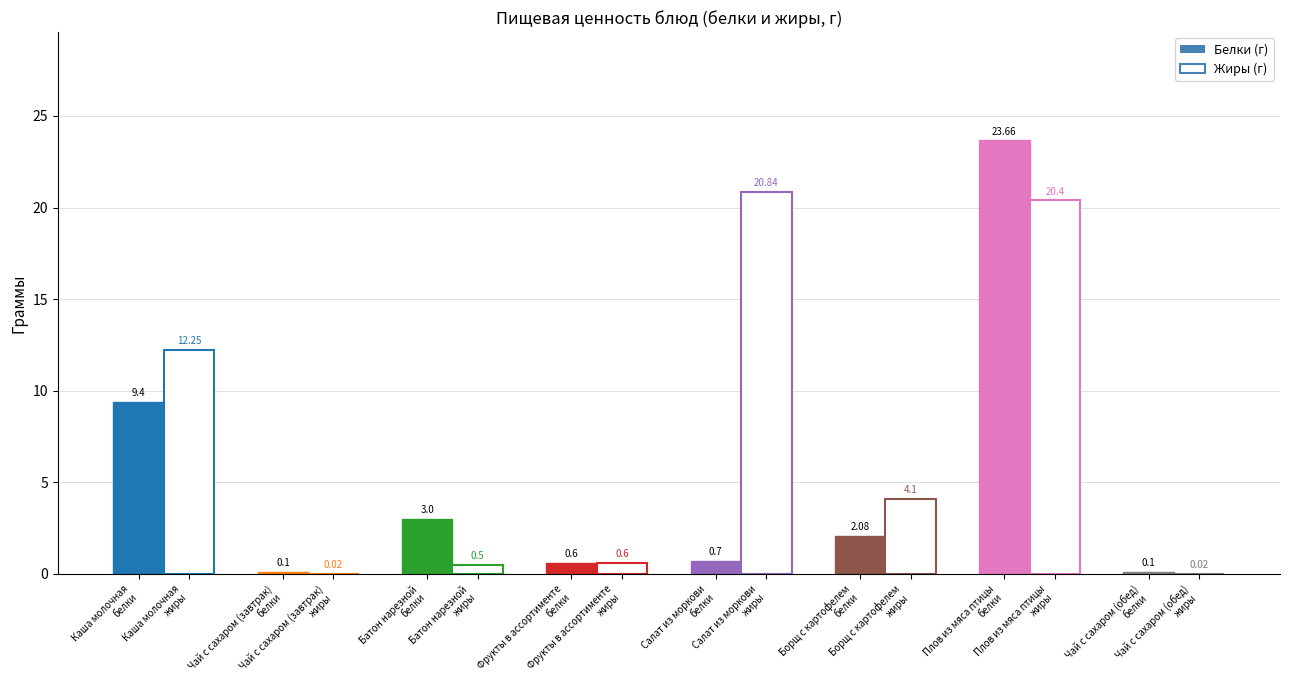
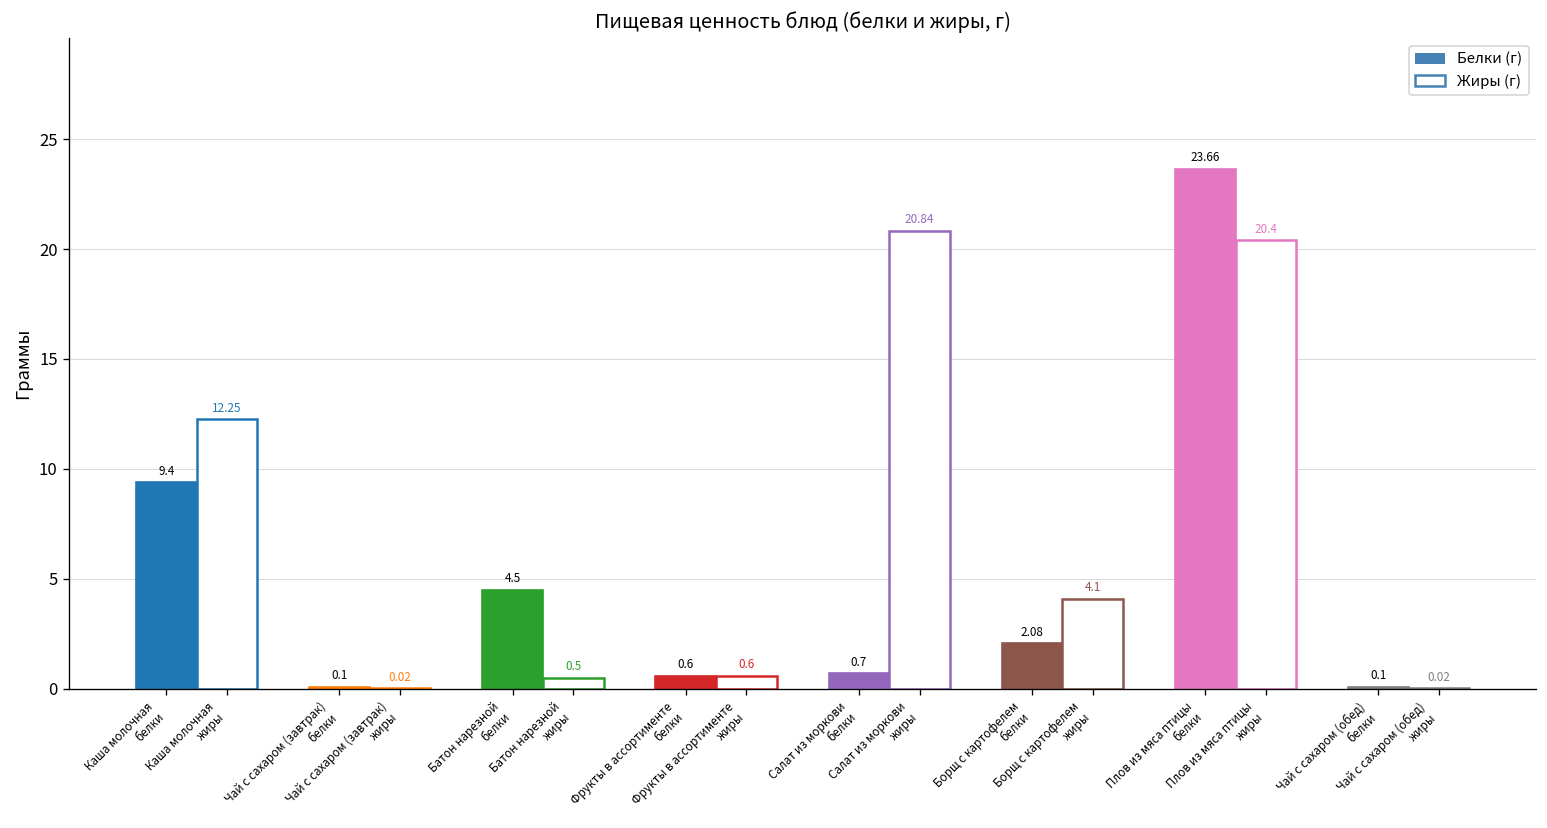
  {
    "Каша молочная белки": 9.4,
    "Каша молочная жиры": 12.25,
    "Чай с сахаром (завтрак) белки": 0.1,
    "Чай с сахаром (завтрак) жиры": 0.02,
-   "Батон нарезной белки": 3.0,
+   "Батон нарезной белки": 4.5,
    "Батон нарезной жиры": 0.5,
    "Фрукты в ассортименте белки": 0.6,
    "Фрукты в ассортименте жиры": 0.6,
    "Салат из моркови белки": 0.7,
    "Салат из моркови жиры": 20.84,
    "Борщ с картофелем белки": 2.08,
    "Борщ с картофелем жиры": 4.1,
    "Плов из мяса птицы белки": 23.66,
    "Плов из мяса птицы жиры": 20.4,
    "Чай с сахаром (обед) белки": 0.1,
    "Чай с сахаром (обед) жиры": 0.02
  }
